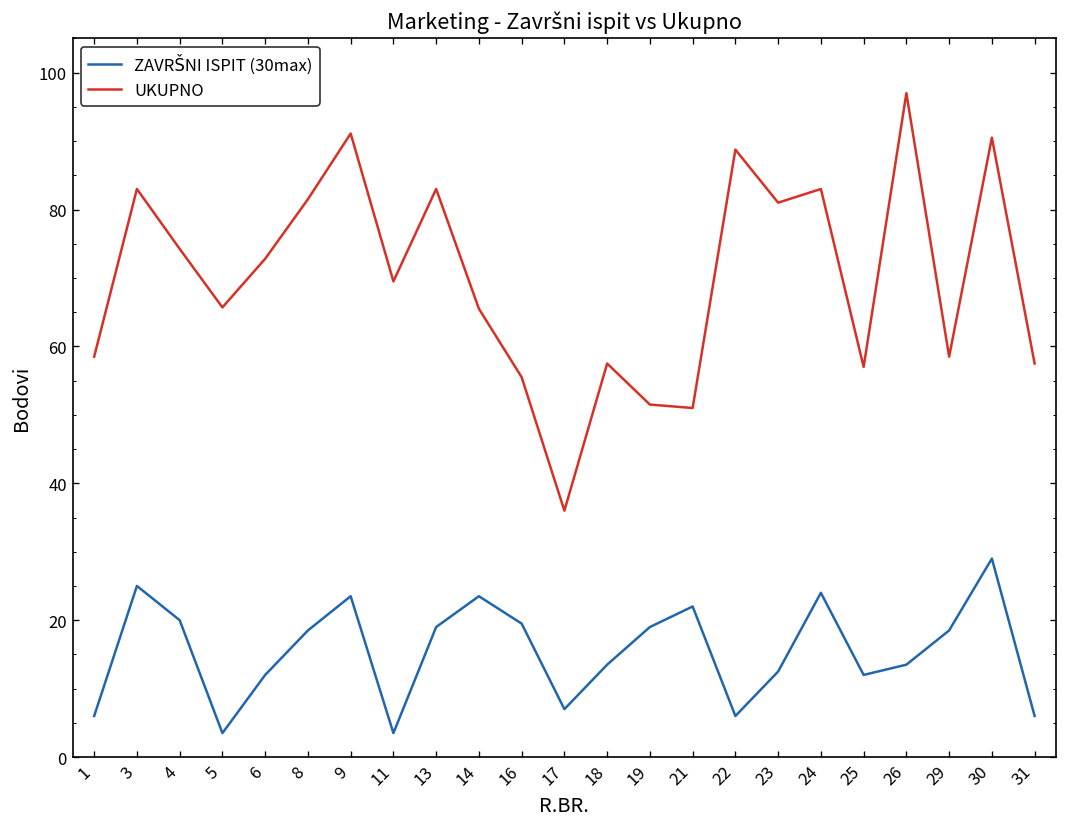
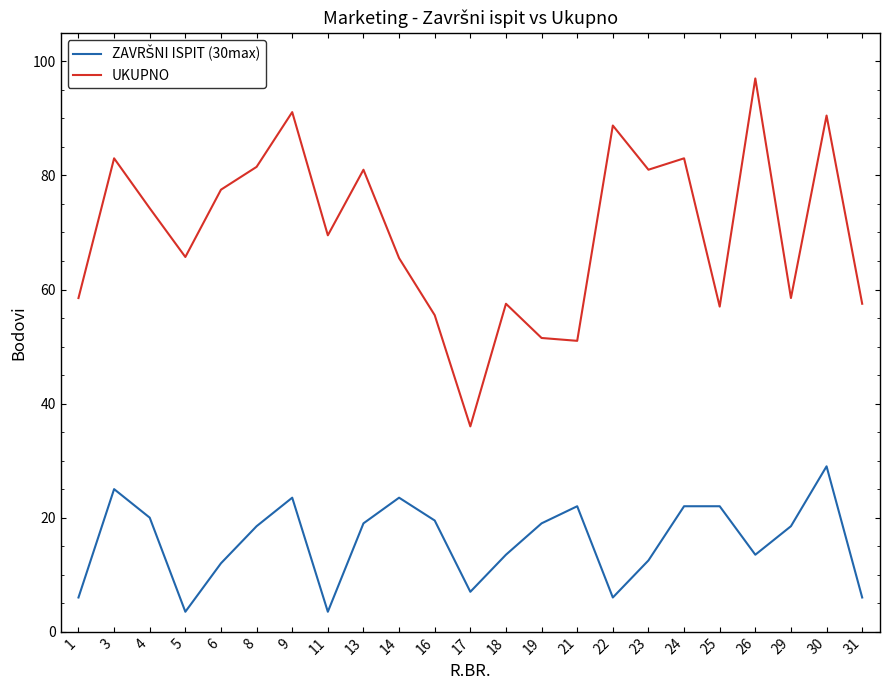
  {
    "ZAVRŠNI ISPIT (30max)": {
      "1": 6,
      "3": 25,
      "4": 20,
      "5": 4,
      "6": 12,
      "8": 19,
      "9": 24,
      "11": 4,
      "13": 19,
      "14": 24,
      "16": 20,
      "17": 7,
      "18": 14,
      "19": 19,
      "21": 22,
      "22": 6,
      "23": 13,
-     "24": 24,
-     "25": 12,
+     "24": 22,
+     "25": 22,
      "26": 14,
      "29": 19,
      "30": 29,
      "31": 6
    },
    "UKUPNO": {
      "1": 59,
      "3": 83,
      "4": 74,
      "5": 66,
-     "6": 73,
+     "6": 78,
      "8": 82,
      "9": 91,
      "11": 70,
-     "13": 83,
+     "13": 81,
      "14": 66,
      "16": 56,
      "17": 36,
      "18": 58,
      "19": 52,
      "21": 51,
      "22": 89,
      "23": 81,
      "24": 83,
      "25": 57,
      "26": 97,
      "29": 59,
      "30": 91,
      "31": 58
    }
  }
